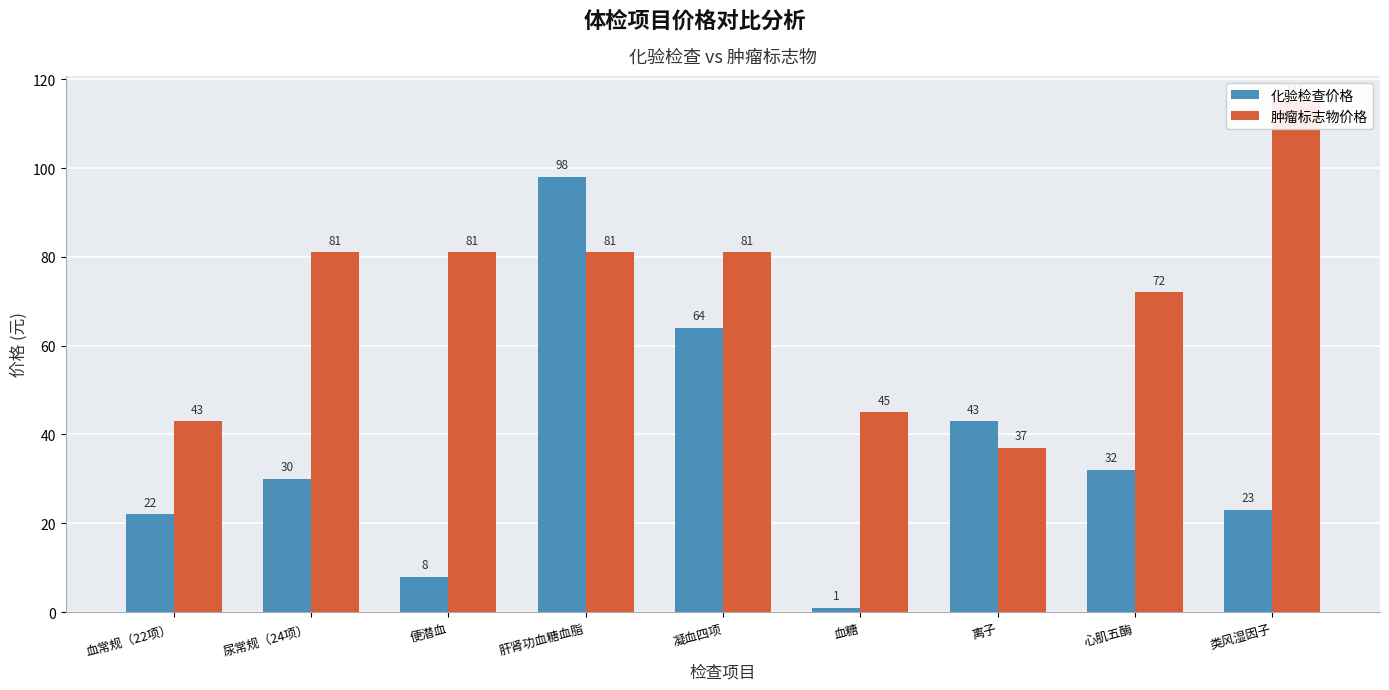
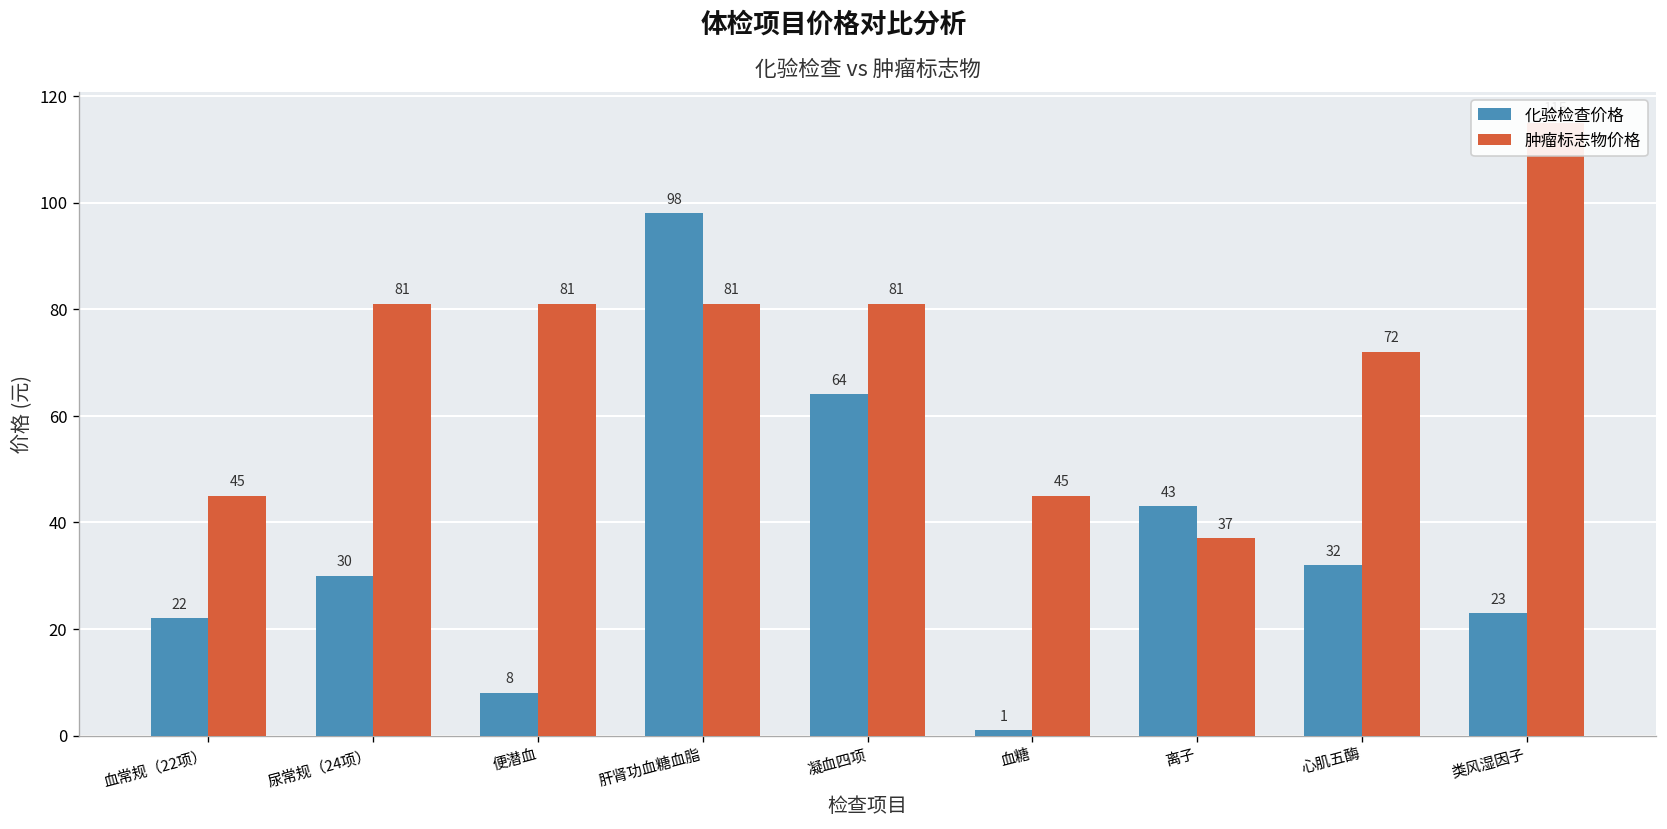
  {
    "化验检查价格": {
      "血常规（22项）": 22,
      "尿常规（24项）": 30,
      "便潜血": 8,
      "肝肾功血糖血脂": 98,
      "凝血四项": 64,
      "血糖": 1,
      "离子": 43,
      "心肌五酶": 32,
      "类风湿因子": 23
    },
    "肿瘤标志物价格": {
-     "血常规（22项）": 43,
+     "血常规（22项）": 45,
      "尿常规（24项）": 81,
      "便潜血": 81,
      "肝肾功血糖血脂": 81,
      "凝血四项": 81,
      "血糖": 45,
      "离子": 37,
      "心肌五酶": 72
    }
  }
